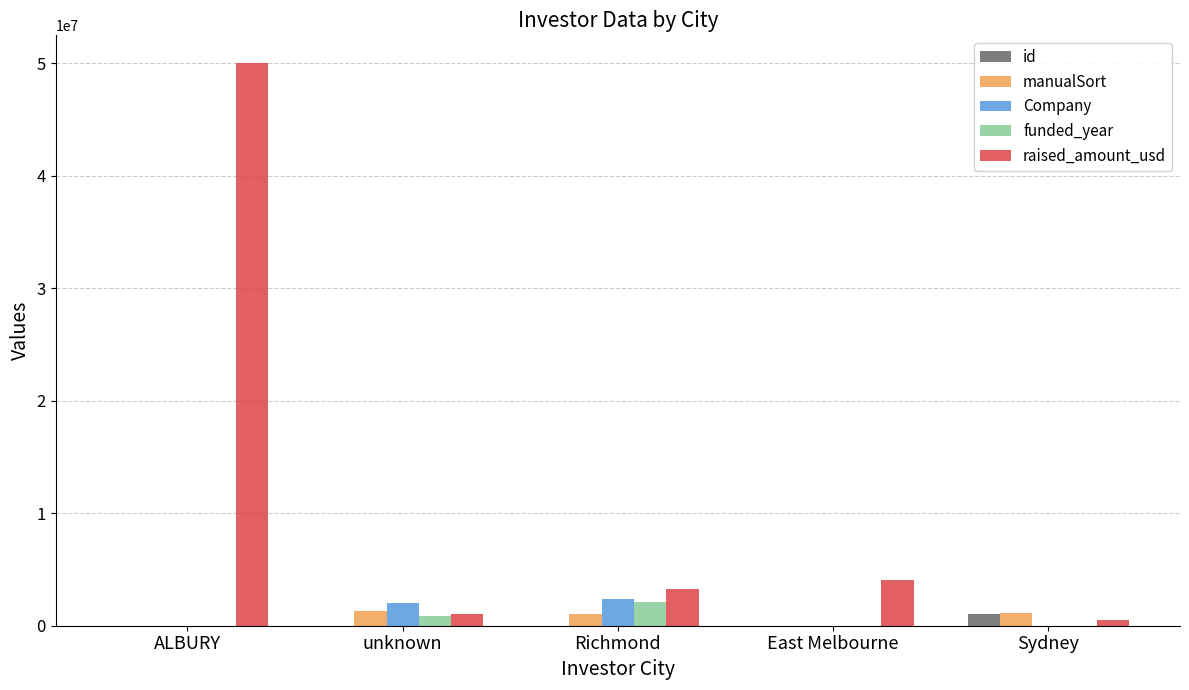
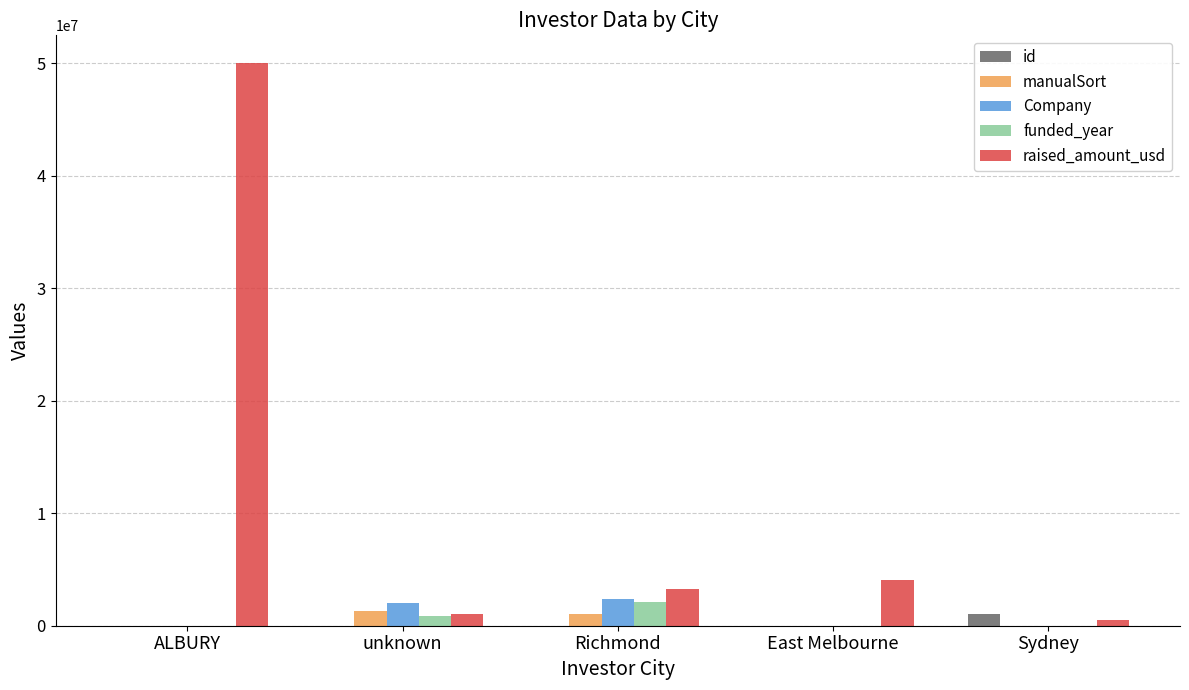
  {
    "id": {
      "Sydney": 1000000
    },
    "manualSort": {
      "unknown": 1300000,
      "Richmond": 1100000,
-     "Sydney": 1200000
+     "Sydney": 0
    },
    "Company": {
      "unknown": 2000000,
      "Richmond": 2400000
    },
    "funded_year": {
      "unknown": 800000,
      "Richmond": 2100000
    },
    "raised_amount_usd": {
      "ALBURY": 50000000,
      "unknown": 1000000,
      "Richmond": 3300000,
      "East Melbourne": 4100000,
      "Sydney": 500000
    }
  }
